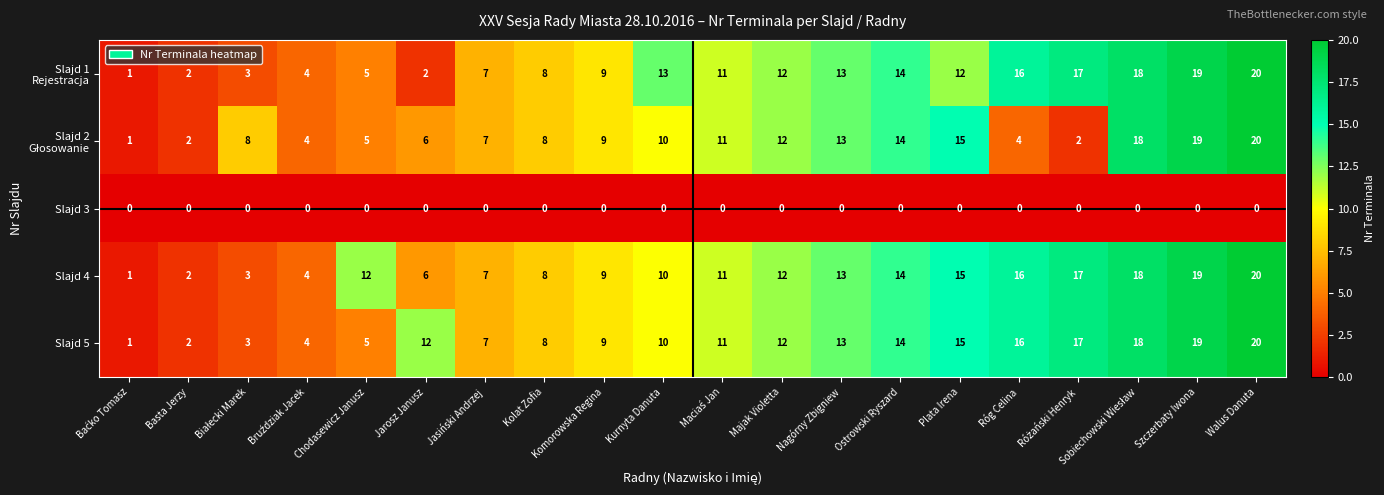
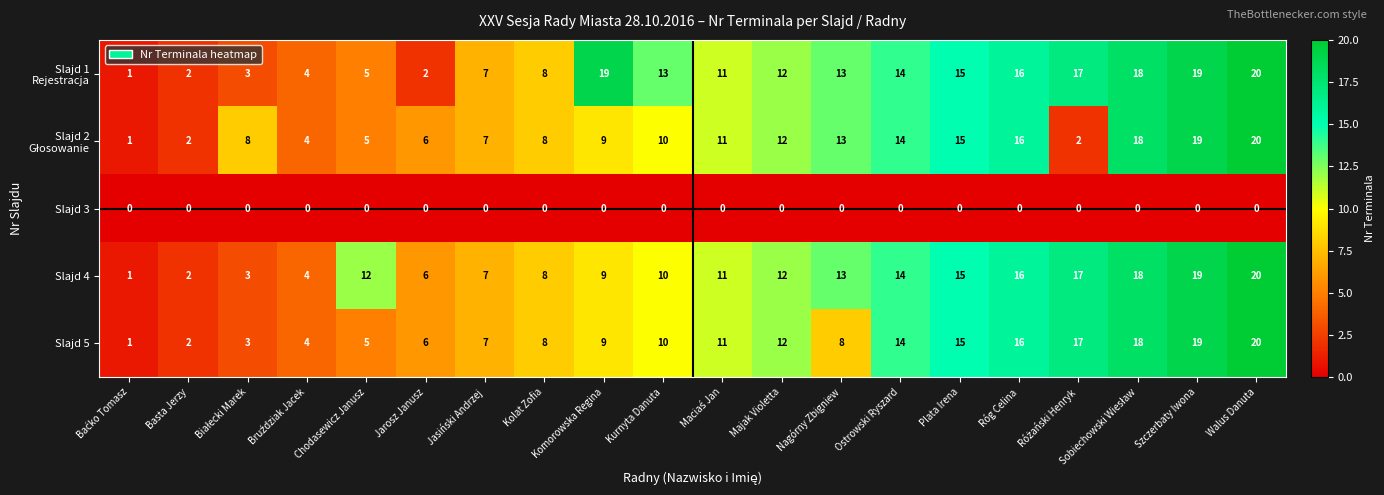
  {
    "Slajd 1 Rejestracja": {
      "Baćko Tomasz": 1,
      "Basta Jerzy": 2,
      "Białecki Marek": 3,
      "Bruździak Jacek": 4,
      "Chodasewicz Janusz": 5,
      "Jarosz Janusz": 2,
      "Jasiński Andrzej": 7,
      "Kolat Zofia": 8,
-     "Komorowska Regina": 9,
+     "Komorowska Regina": 19,
      "Kurnyta Danuta": 13,
      "Maciaś Jan": 11,
      "Majak Violetta": 12,
      "Nagórny Zbigniew": 13,
      "Ostrowski Ryszard": 14,
-     "Plata Irena": 12,
+     "Plata Irena": 15,
      "Róg Celina": 16,
      "Różański Henryk": 17,
      "Sobiechowski Wiesław": 18,
      "Szczerbaty Iwona": 19,
      "Walus Danuta": 20
    },
    "Slajd 2 Głosowanie": {
      "Baćko Tomasz": 1,
      "Basta Jerzy": 2,
      "Białecki Marek": 8,
      "Bruździak Jacek": 4,
      "Chodasewicz Janusz": 5,
      "Jarosz Janusz": 6,
      "Jasiński Andrzej": 7,
      "Kolat Zofia": 8,
      "Komorowska Regina": 9,
      "Kurnyta Danuta": 10,
      "Maciaś Jan": 11,
      "Majak Violetta": 12,
      "Nagórny Zbigniew": 13,
      "Ostrowski Ryszard": 14,
      "Plata Irena": 15,
-     "Róg Celina": 4,
+     "Róg Celina": 16,
      "Różański Henryk": 2,
      "Sobiechowski Wiesław": 18,
      "Szczerbaty Iwona": 19,
      "Walus Danuta": 20
    },
    "Slajd 3": {
      "Baćko Tomasz": 0,
      "Basta Jerzy": 0,
      "Białecki Marek": 0,
      "Bruździak Jacek": 0,
      "Chodasewicz Janusz": 0,
      "Jarosz Janusz": 0,
      "Jasiński Andrzej": 0,
      "Kolat Zofia": 0,
      "Komorowska Regina": 0,
      "Kurnyta Danuta": 0,
      "Maciaś Jan": 0,
      "Majak Violetta": 0,
      "Nagórny Zbigniew": 0,
      "Ostrowski Ryszard": 0,
      "Plata Irena": 0,
      "Róg Celina": 0,
      "Różański Henryk": 0,
      "Sobiechowski Wiesław": 0,
      "Szczerbaty Iwona": 0,
      "Walus Danuta": 0
    },
    "Slajd 4": {
      "Baćko Tomasz": 1,
      "Basta Jerzy": 2,
      "Białecki Marek": 3,
      "Bruździak Jacek": 4,
      "Chodasewicz Janusz": 12,
      "Jarosz Janusz": 6,
      "Jasiński Andrzej": 7,
      "Kolat Zofia": 8,
      "Komorowska Regina": 9,
      "Kurnyta Danuta": 10,
      "Maciaś Jan": 11,
      "Majak Violetta": 12,
      "Nagórny Zbigniew": 13,
      "Ostrowski Ryszard": 14,
      "Plata Irena": 15,
      "Róg Celina": 16,
      "Różański Henryk": 17,
      "Sobiechowski Wiesław": 18,
      "Szczerbaty Iwona": 19,
      "Walus Danuta": 20
    },
    "Slajd 5": {
      "Baćko Tomasz": 1,
      "Basta Jerzy": 2,
      "Białecki Marek": 3,
      "Bruździak Jacek": 4,
      "Chodasewicz Janusz": 5,
-     "Jarosz Janusz": 12,
+     "Jarosz Janusz": 6,
      "Jasiński Andrzej": 7,
      "Kolat Zofia": 8,
      "Komorowska Regina": 9,
      "Kurnyta Danuta": 10,
      "Maciaś Jan": 11,
      "Majak Violetta": 12,
-     "Nagórny Zbigniew": 13,
+     "Nagórny Zbigniew": 8,
      "Ostrowski Ryszard": 14,
      "Plata Irena": 15,
      "Róg Celina": 16,
      "Różański Henryk": 17,
      "Sobiechowski Wiesław": 18,
      "Szczerbaty Iwona": 19,
      "Walus Danuta": 20
    }
  }
